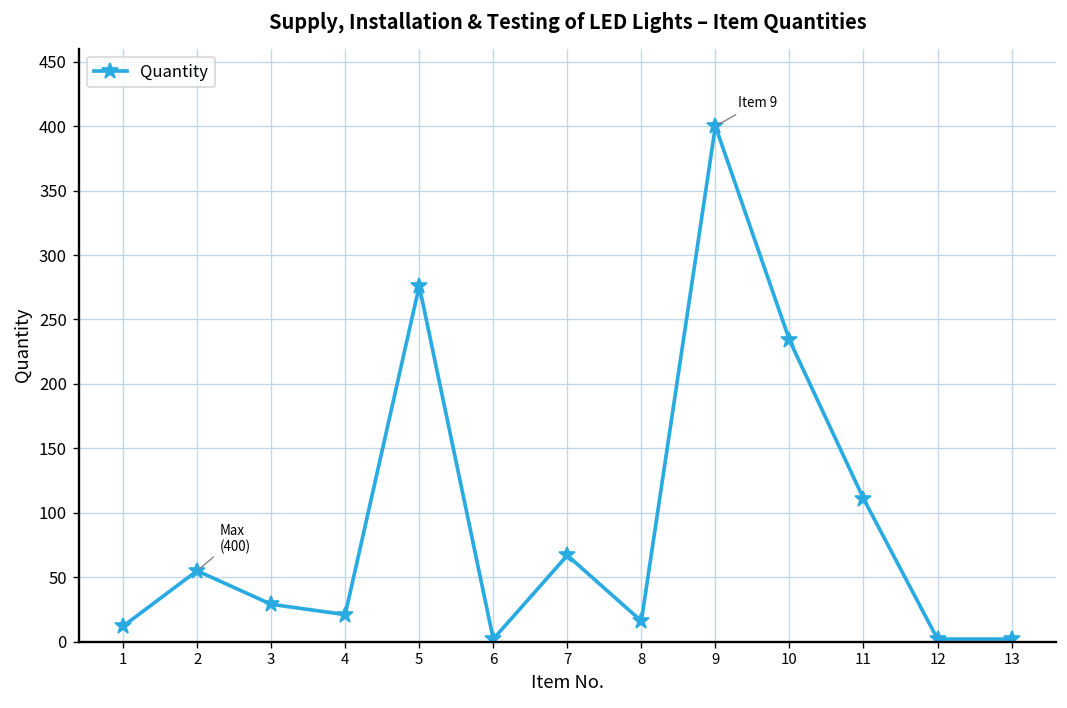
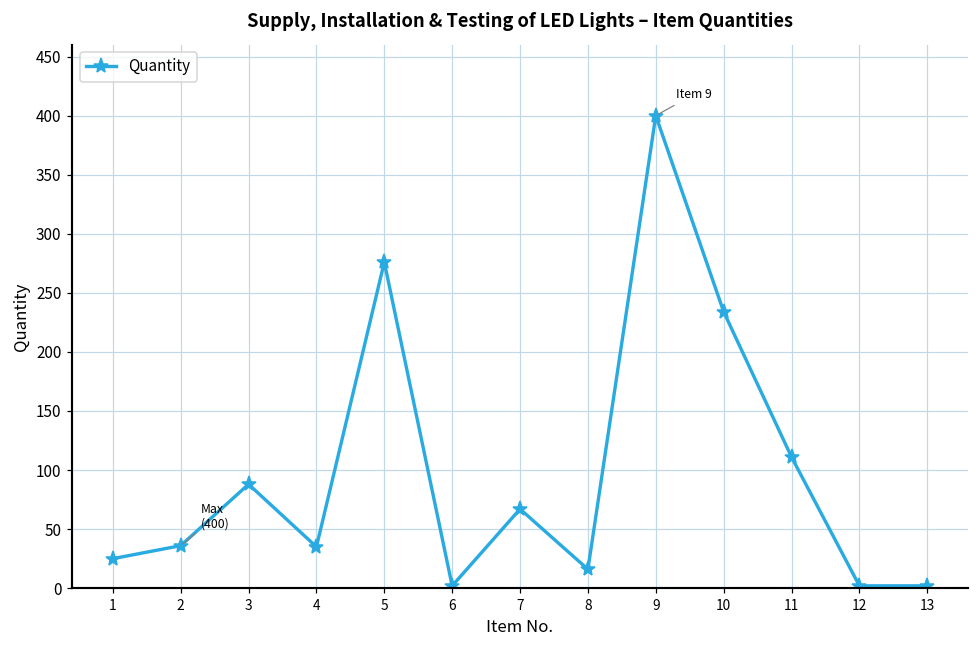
  {
-   "1": 12,
-   "2": 55,
-   "3": 29,
-   "4": 21,
+   "1": 25,
+   "2": 36,
+   "3": 88,
+   "4": 35,
    "5": 276,
    "6": 2,
    "7": 67,
    "8": 16,
    "10": 234,
    "11": 111,
    "12": 2,
    "13": 2
  }
